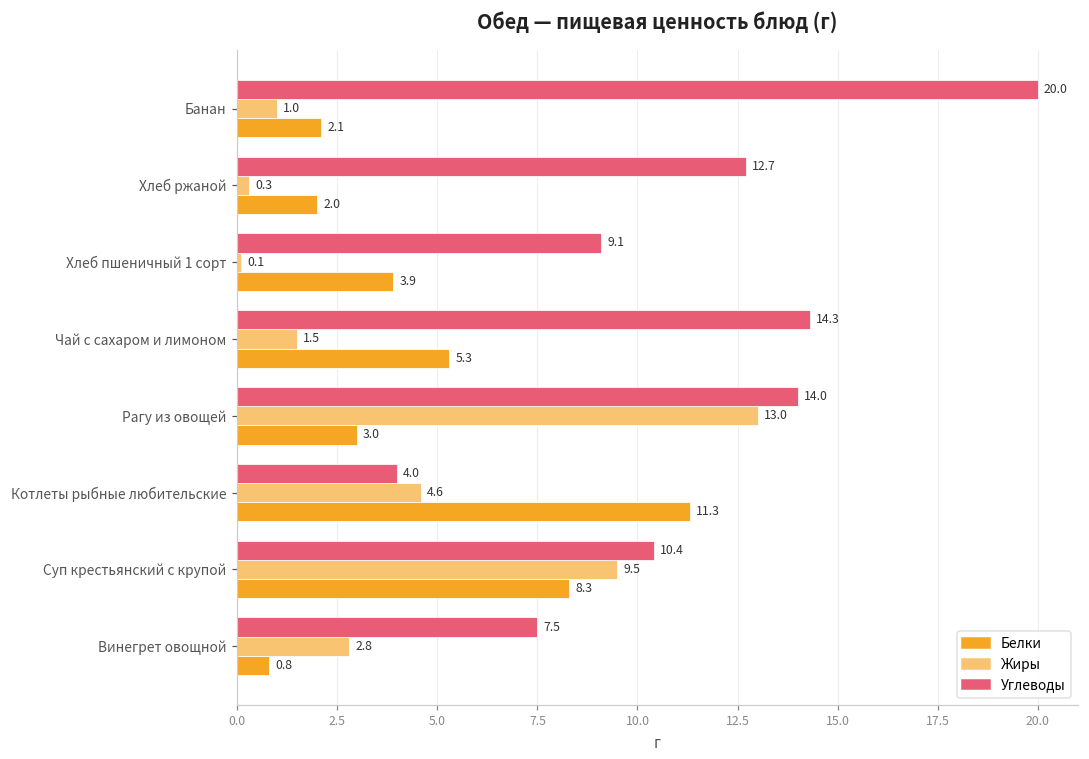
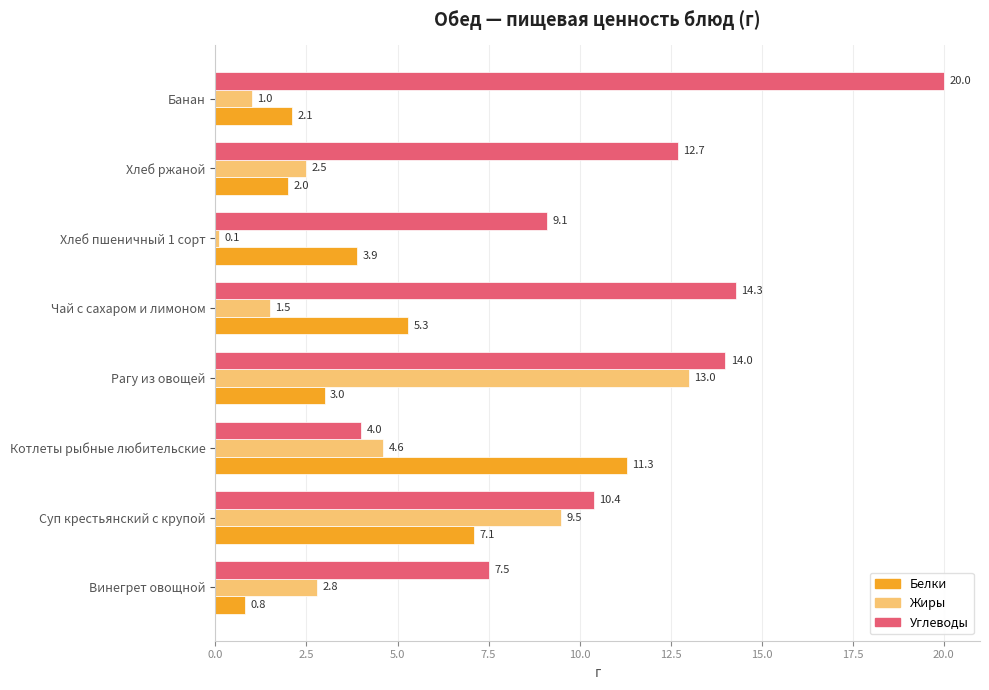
  {
    "Белки": {
      "Банан": 2.1,
      "Хлеб ржаной": 2.0,
      "Хлеб пшеничный 1 сорт": 3.9,
      "Чай с сахаром и лимоном": 5.3,
      "Рагу из овощей": 3.0,
      "Котлеты рыбные любительские": 11.3,
-     "Суп крестьянский с крупой": 8.3,
+     "Суп крестьянский с крупой": 7.1,
      "Винегрет овощной": 0.8
    },
    "Жиры": {
      "Банан": 1.0,
-     "Хлеб ржаной": 0.3,
+     "Хлеб ржаной": 2.5,
      "Хлеб пшеничный 1 сорт": 0.1,
      "Чай с сахаром и лимоном": 1.5,
      "Рагу из овощей": 13.0,
      "Котлеты рыбные любительские": 4.6,
      "Суп крестьянский с крупой": 9.5,
      "Винегрет овощной": 2.8
    },
    "Углеводы": {
      "Банан": 20.0,
      "Хлеб ржаной": 12.7,
      "Хлеб пшеничный 1 сорт": 9.1,
      "Чай с сахаром и лимоном": 14.3,
      "Рагу из овощей": 14.0,
      "Котлеты рыбные любительские": 4.0,
      "Суп крестьянский с крупой": 10.4,
      "Винегрет овощной": 7.5
    }
  }
